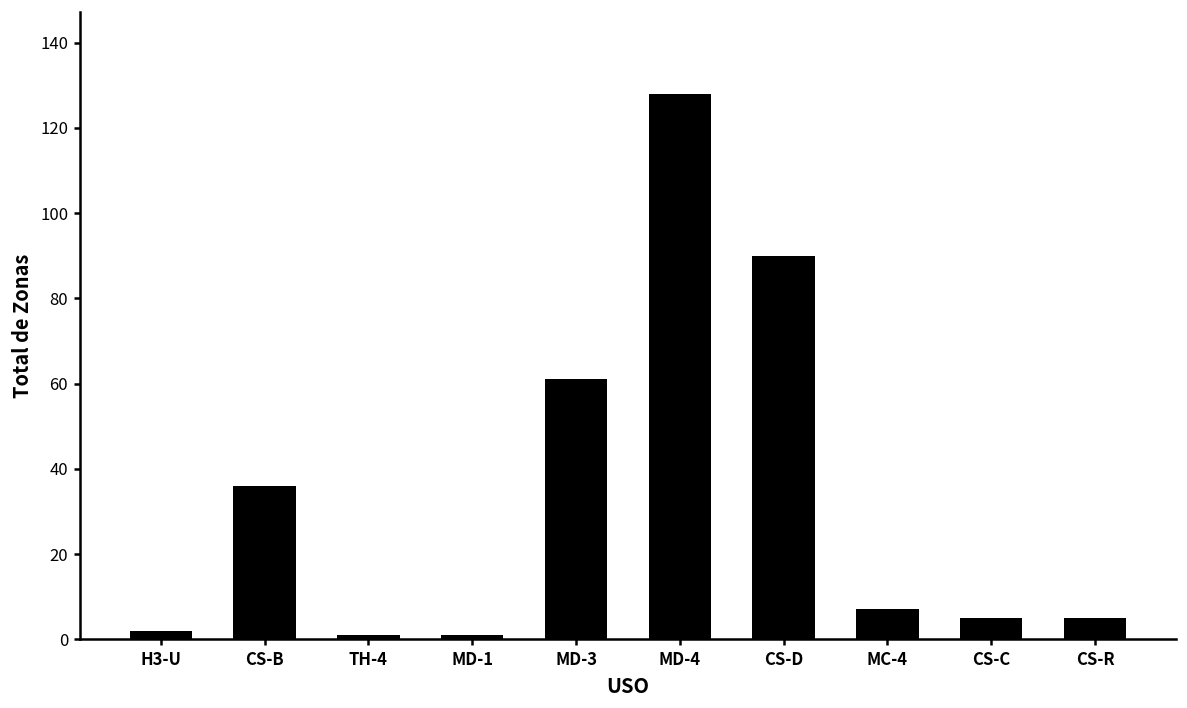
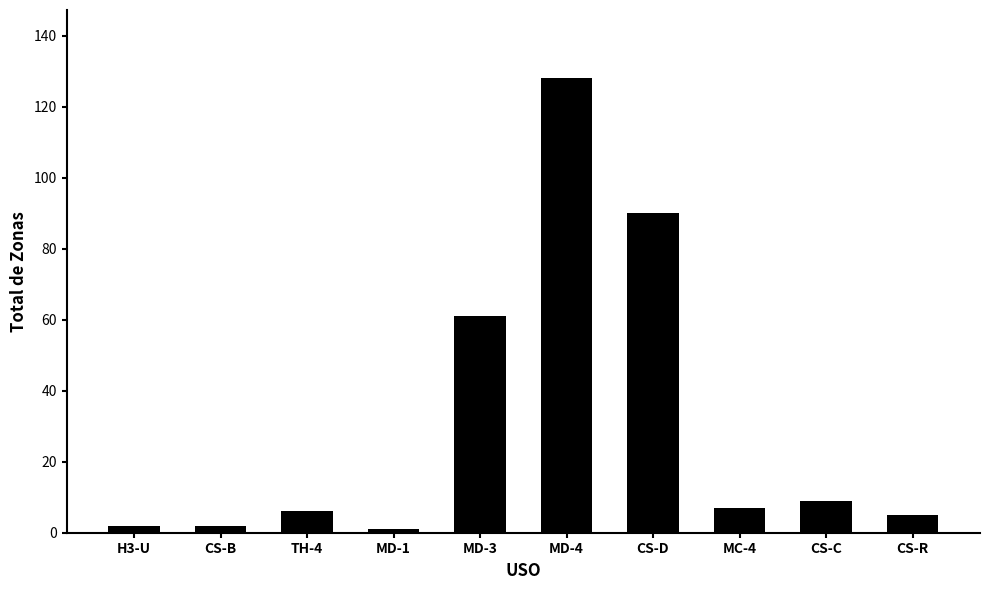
  {
    "H3-U": 2,
-   "CS-B": 36,
-   "TH-4": 1,
+   "CS-B": 2,
+   "TH-4": 6,
    "MD-1": 1,
    "MD-3": 61,
    "MD-4": 128,
    "CS-D": 90,
    "MC-4": 7,
-   "CS-C": 5,
+   "CS-C": 9,
    "CS-R": 5
  }
